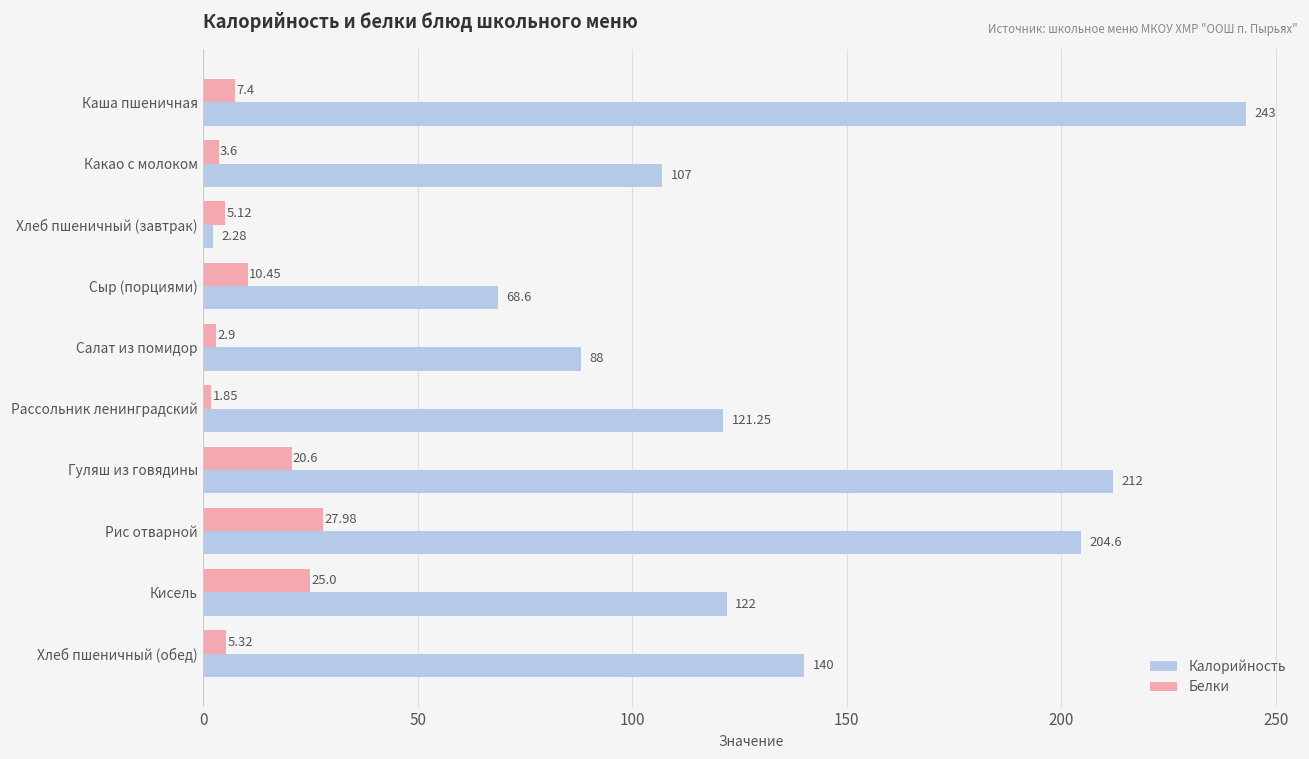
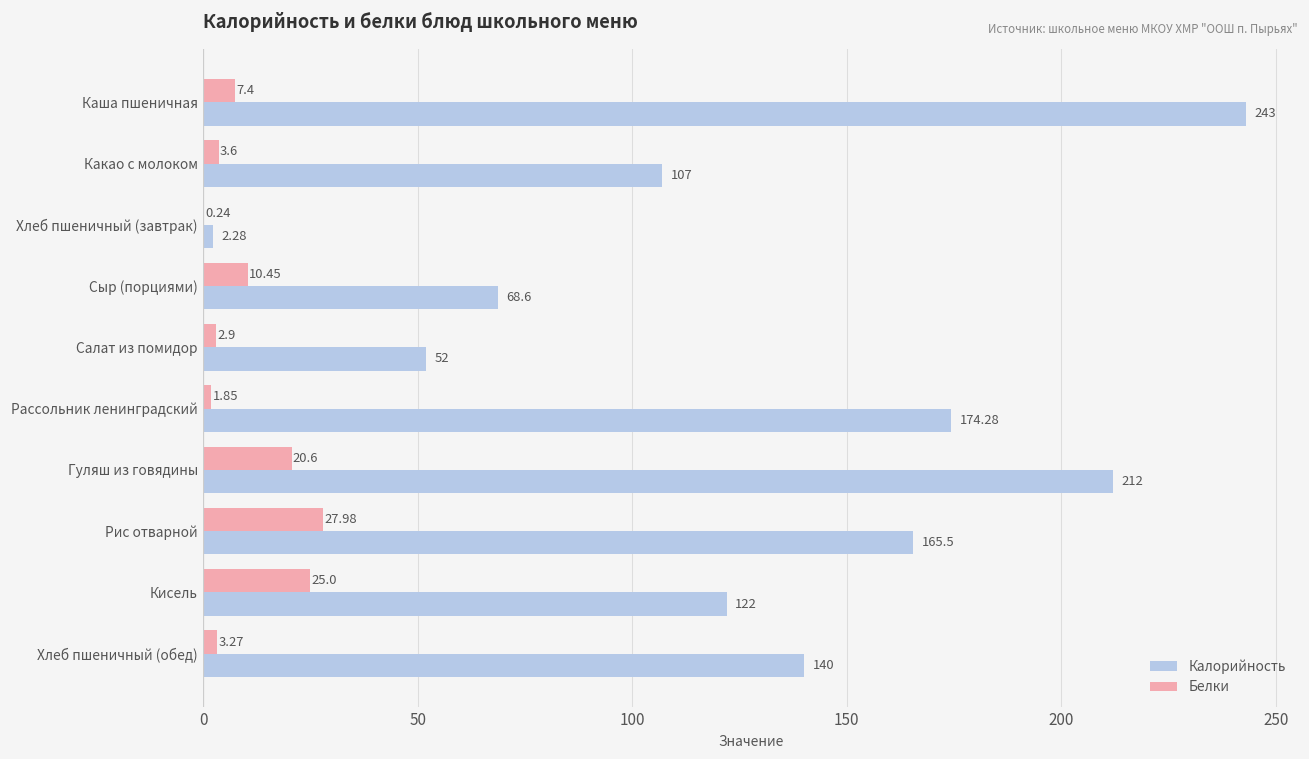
  {
    "Калорийность": {
      "Каша пшеничная": 243,
      "Какао с молоком": 107,
      "Хлеб пшеничный (завтрак)": 2.28,
      "Сыр (порциями)": 68.6,
-     "Салат из помидор": 88,
-     "Рассольник ленинградский": 121.25,
+     "Салат из помидор": 52,
+     "Рассольник ленинградский": 174.28,
      "Гуляш из говядины": 212,
-     "Рис отварной": 204.6,
+     "Рис отварной": 165.5,
      "Кисель": 122,
      "Хлеб пшеничный (обед)": 140
    },
    "Белки": {
      "Каша пшеничная": 7.4,
      "Какао с молоком": 3.6,
-     "Хлеб пшеничный (завтрак)": 5.12,
+     "Хлеб пшеничный (завтрак)": 0.24,
      "Сыр (порциями)": 10.45,
      "Салат из помидор": 2.9,
      "Рассольник ленинградский": 1.85,
      "Гуляш из говядины": 20.6,
      "Рис отварной": 27.98,
      "Кисель": 25.0,
-     "Хлеб пшеничный (обед)": 5.32
+     "Хлеб пшеничный (обед)": 3.27
    }
  }
